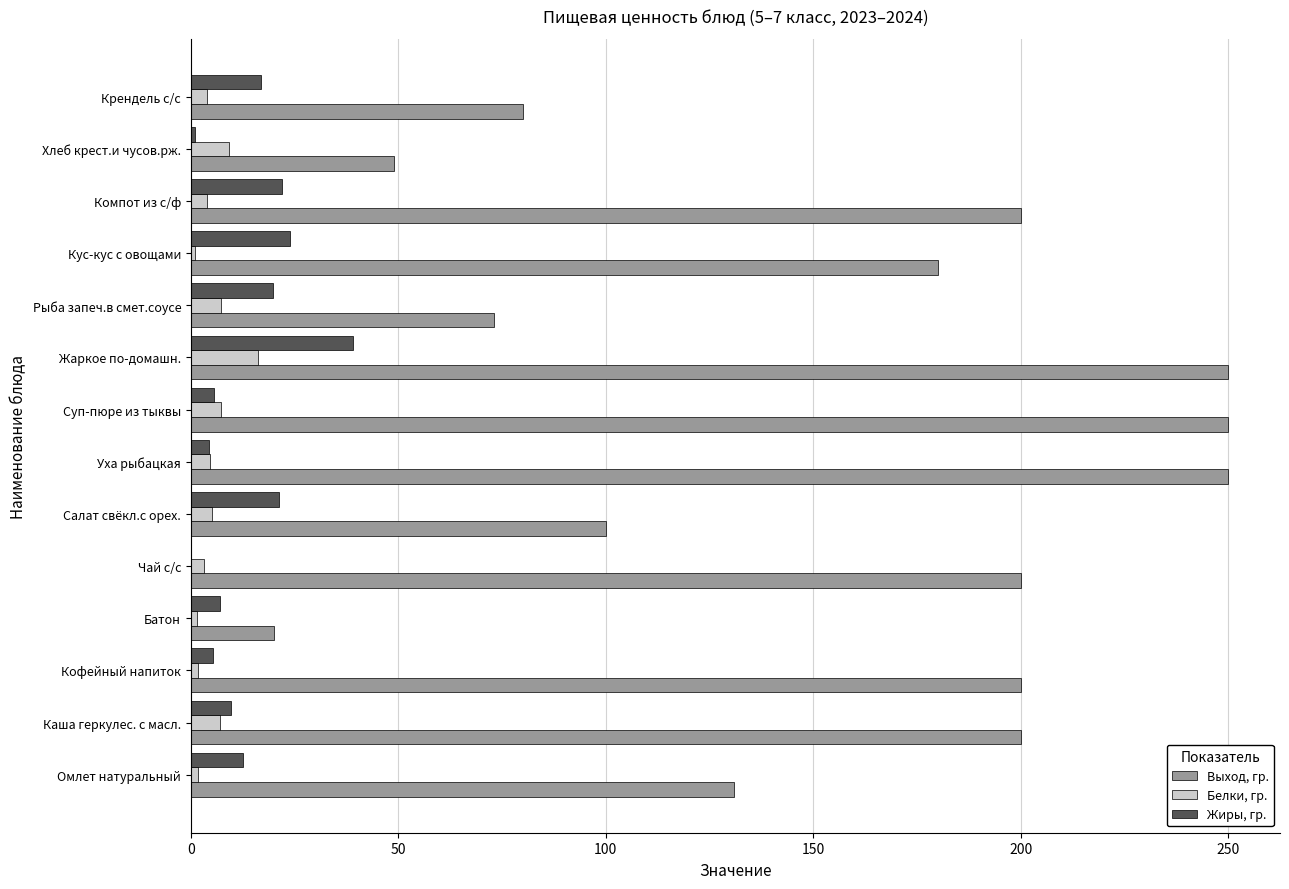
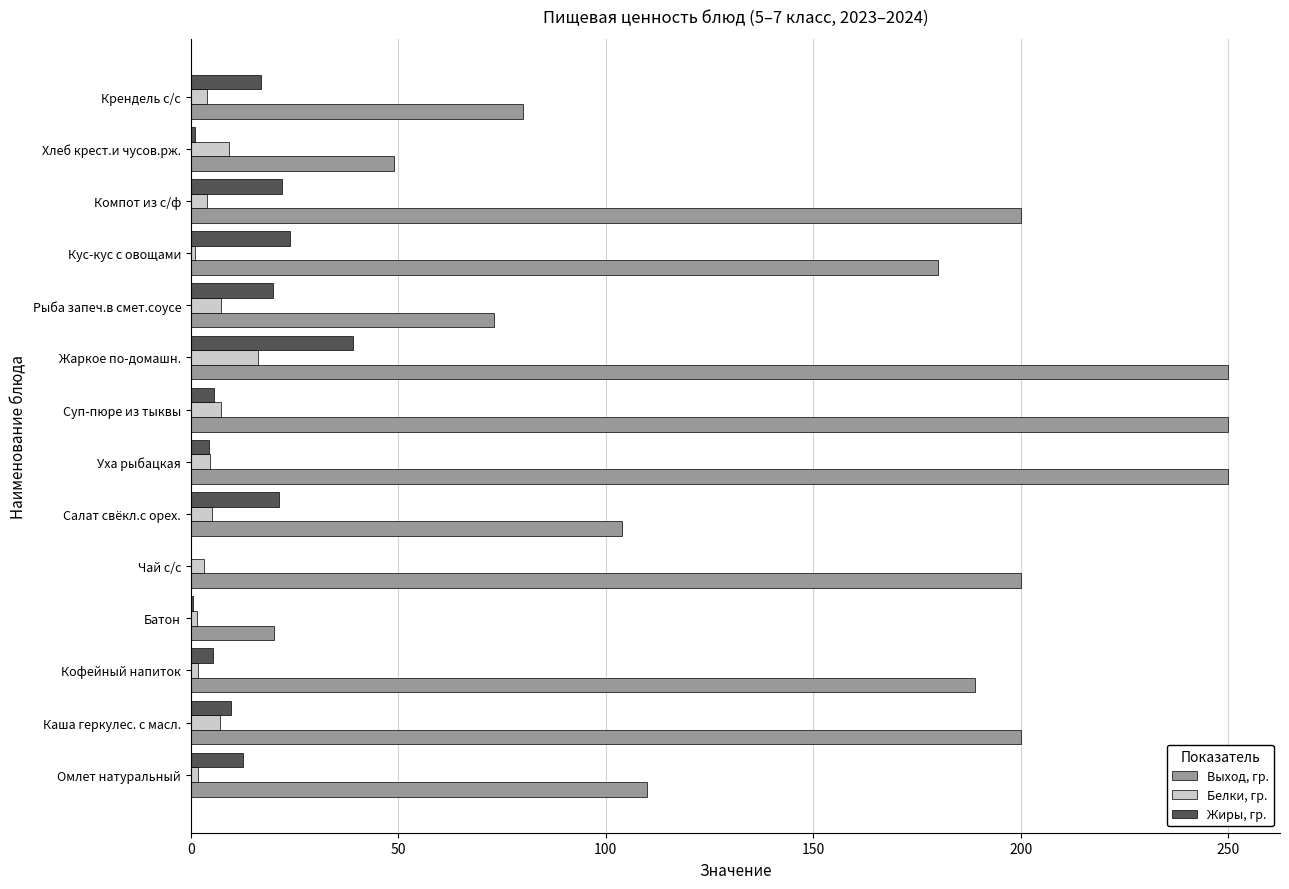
  {
    "Выход, гр.": {
      "Крендель с/с": 80,
      "Хлеб крест.и чусов.рж.": 49,
      "Компот из с/ф": 200,
      "Кус-кус с овощами": 180,
      "Рыба запеч.в смет.соусе": 73,
      "Жаркое по-домашн.": 250,
      "Суп-пюре из тыквы": 250,
      "Уха рыбацкая": 250,
-     "Салат свёкл.с орех.": 100,
+     "Салат свёкл.с орех.": 104,
      "Чай с/с": 200,
      "Батон": 20,
-     "Кофейный напиток": 200,
+     "Кофейный напиток": 189,
      "Каша геркулес. с масл.": 200,
-     "Омлет натуральный": 131
+     "Омлет натуральный": 110
    },
    "Белки, гр.": {
      "Крендель с/с": 4,
      "Хлеб крест.и чусов.рж.": 9,
      "Компот из с/ф": 4,
      "Кус-кус с овощами": 1,
      "Рыба запеч.в смет.соусе": 7,
      "Жаркое по-домашн.": 16,
      "Суп-пюре из тыквы": 7,
      "Уха рыбацкая": 5,
      "Салат свёкл.с орех.": 5,
      "Чай с/с": 3,
      "Батон": 2,
      "Кофейный напиток": 2,
      "Каша геркулес. с масл.": 7,
      "Омлет натуральный": 2
    },
    "Жиры, гр.": {
      "Крендель с/с": 17,
      "Хлеб крест.и чусов.рж.": 1,
      "Компот из с/ф": 22,
      "Кус-кус с овощами": 24,
      "Рыба запеч.в смет.соусе": 20,
      "Жаркое по-домашн.": 39,
      "Суп-пюре из тыквы": 6,
      "Уха рыбацкая": 4,
      "Салат свёкл.с орех.": 21,
-     "Батон": 7,
+     "Батон": 1,
      "Кофейный напиток": 5,
      "Каша геркулес. с масл.": 10,
      "Омлет натуральный": 13
    }
  }
